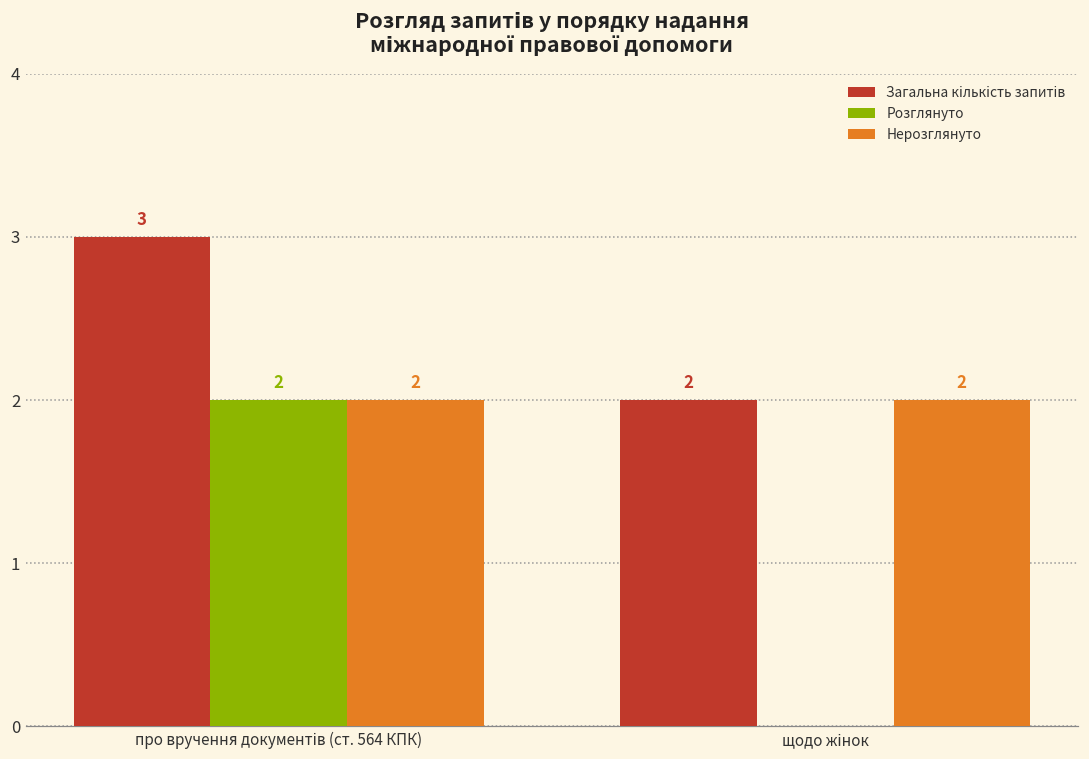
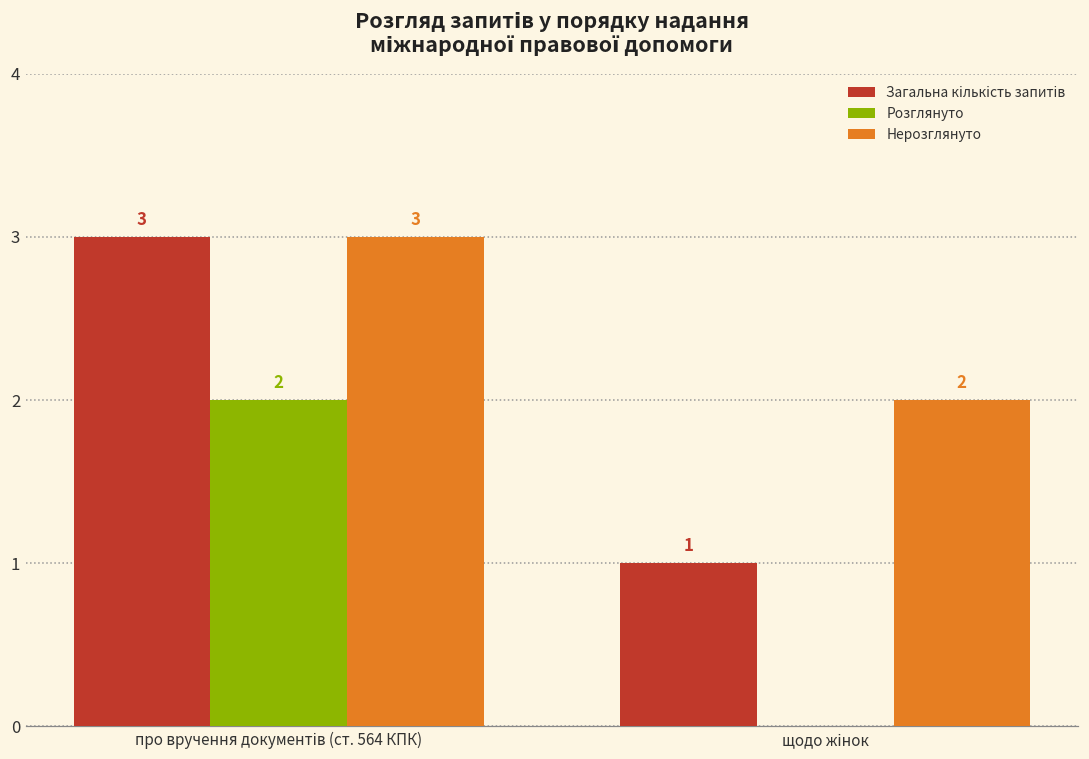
  {
    "Загальна кількість запитів": {
      "про вручення документів (ст. 564 КПК)": 3,
-     "щодо жінок": 2
+     "щодо жінок": 1
    },
    "Розглянуто": {
      "про вручення документів (ст. 564 КПК)": 2
    },
    "Нерозглянуто": {
-     "про вручення документів (ст. 564 КПК)": 2,
+     "про вручення документів (ст. 564 КПК)": 3,
      "щодо жінок": 2
    }
  }
